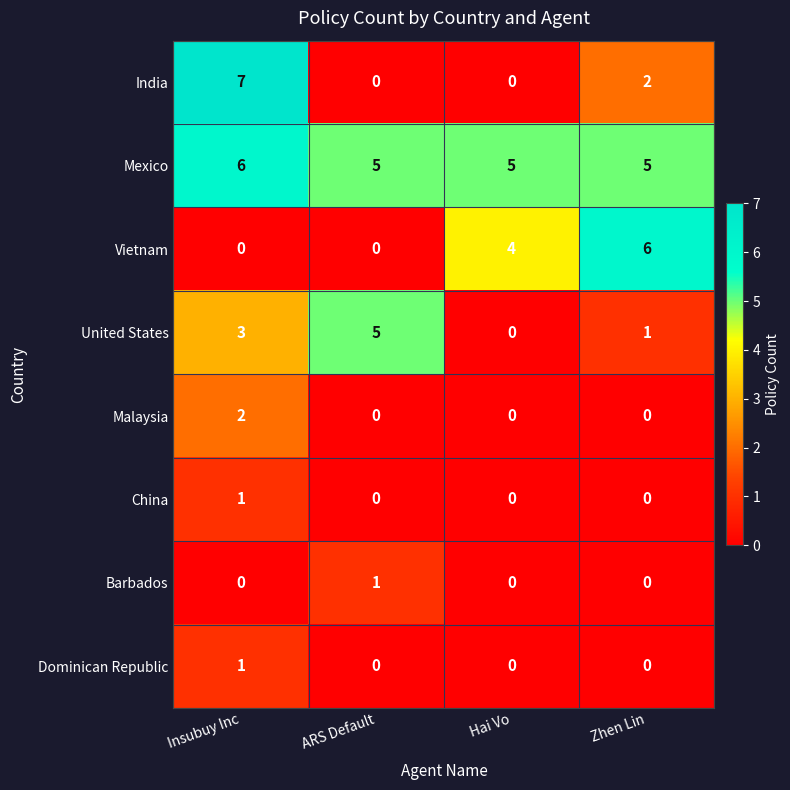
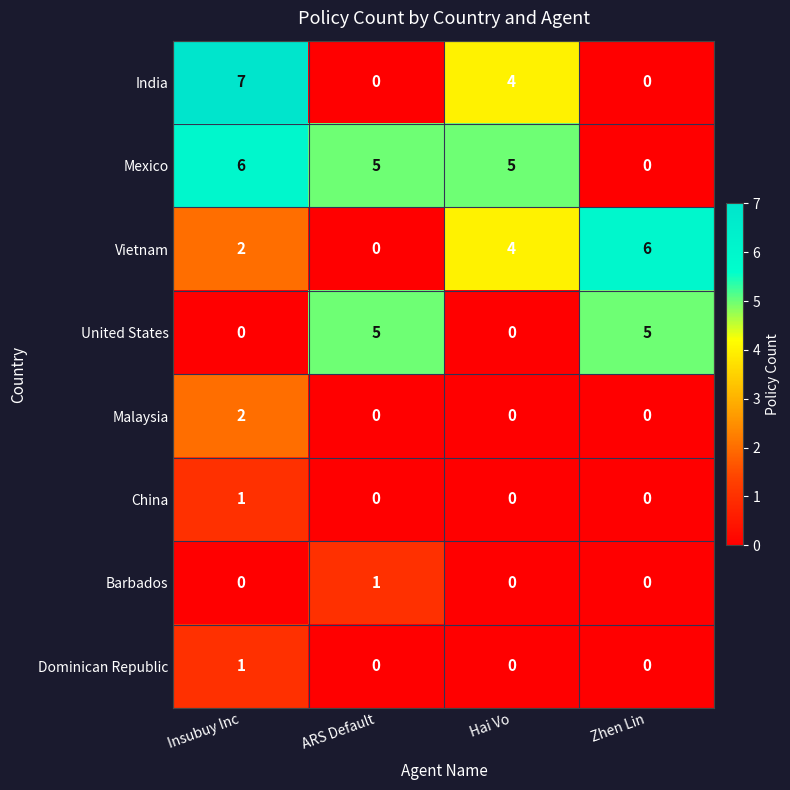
  {
    "India": {
      "Insubuy Inc": 7,
      "ARS Default": 0,
-     "Hai Vo": 0,
-     "Zhen Lin": 2
+     "Hai Vo": 4,
+     "Zhen Lin": 0
    },
    "Mexico": {
      "Insubuy Inc": 6,
      "ARS Default": 5,
      "Hai Vo": 5,
-     "Zhen Lin": 5
+     "Zhen Lin": 0
    },
    "Vietnam": {
-     "Insubuy Inc": 0,
+     "Insubuy Inc": 2,
      "ARS Default": 0,
      "Hai Vo": 4,
      "Zhen Lin": 6
    },
    "United States": {
-     "Insubuy Inc": 3,
+     "Insubuy Inc": 0,
      "ARS Default": 5,
      "Hai Vo": 0,
-     "Zhen Lin": 1
+     "Zhen Lin": 5
    },
    "Malaysia": {
      "Insubuy Inc": 2,
      "ARS Default": 0,
      "Hai Vo": 0,
      "Zhen Lin": 0
    },
    "China": {
      "Insubuy Inc": 1,
      "ARS Default": 0,
      "Hai Vo": 0,
      "Zhen Lin": 0
    },
    "Barbados": {
      "Insubuy Inc": 0,
      "ARS Default": 1,
      "Hai Vo": 0,
      "Zhen Lin": 0
    },
    "Dominican Republic": {
      "Insubuy Inc": 1,
      "ARS Default": 0,
      "Hai Vo": 0,
      "Zhen Lin": 0
    }
  }
